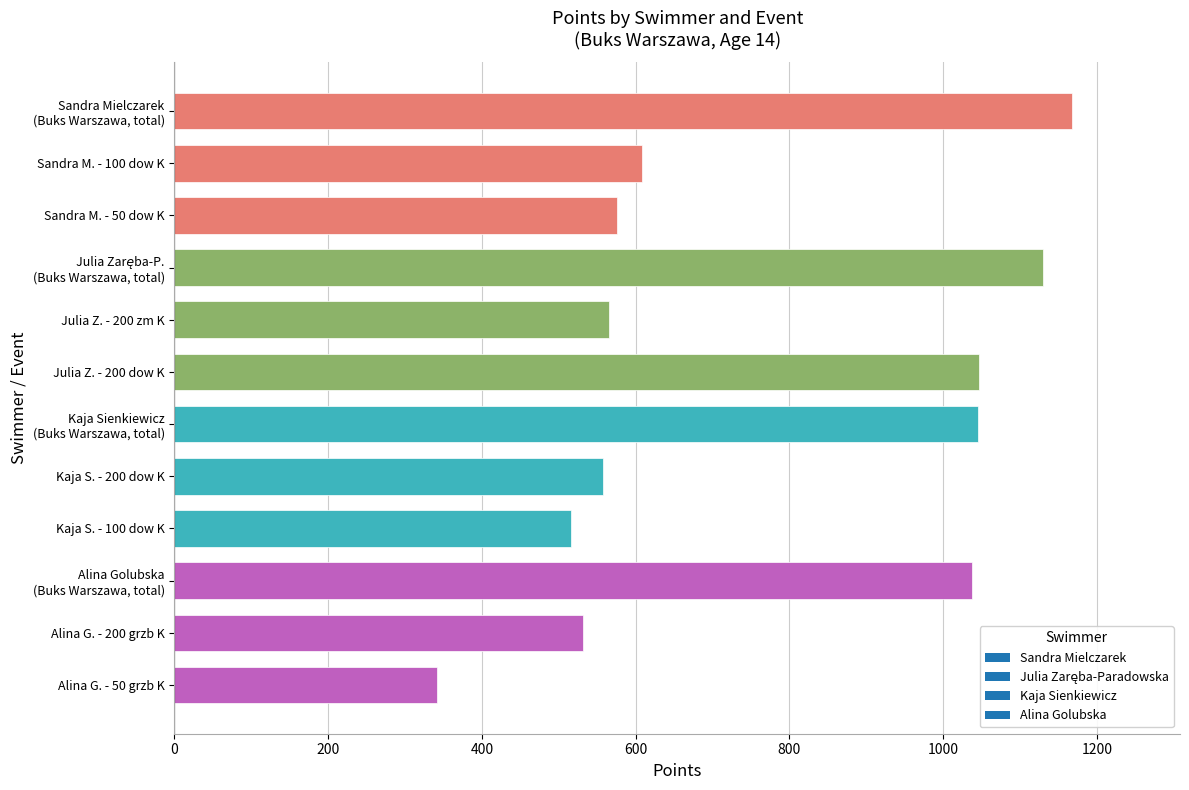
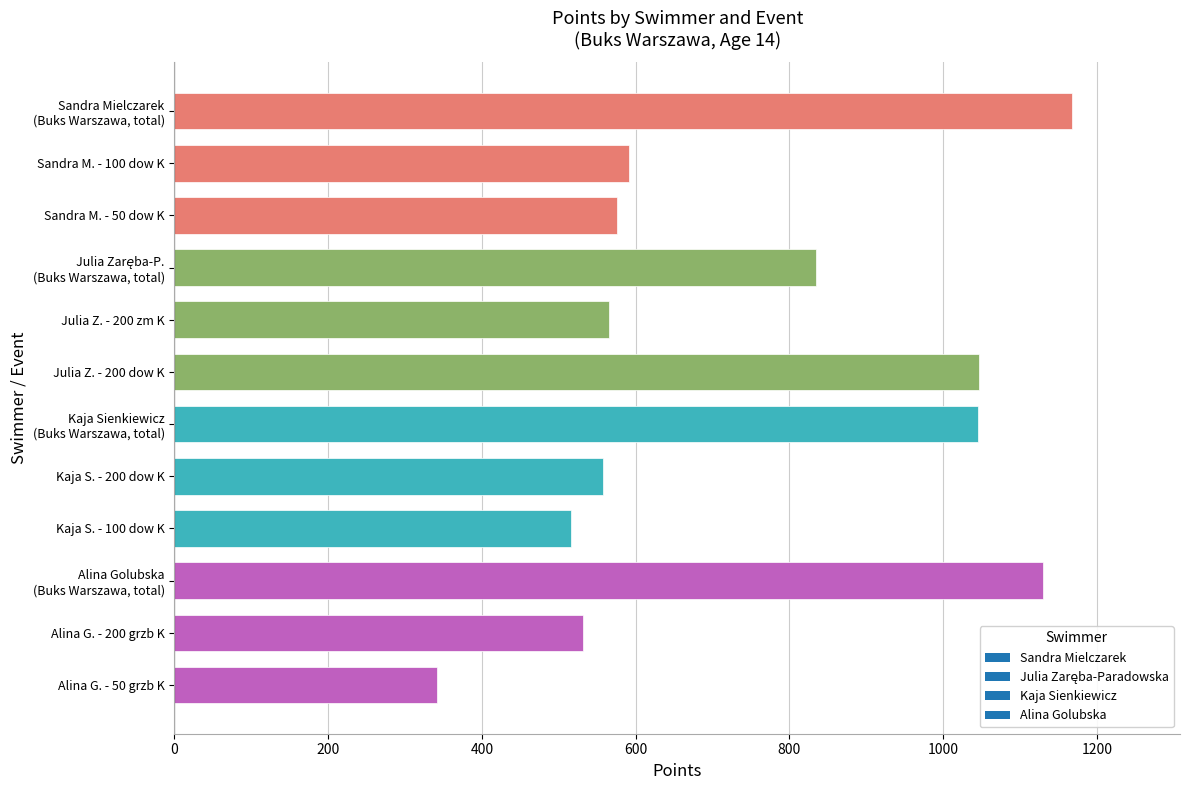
  {
    "Sandra Mielczarek (Buks Warszawa, total)": 1170,
-   "Sandra M. - 100 dow K": 610,
+   "Sandra M. - 100 dow K": 590,
    "Sandra M. - 50 dow K": 580,
-   "Julia Zaręba-P. (Buks Warszawa, total)": 1130,
+   "Julia Zaręba-P. (Buks Warszawa, total)": 840,
    "Julia Z. - 200 zm K": 570,
    "Julia Z. - 200 dow K": 1050,
    "Kaja Sienkiewicz (Buks Warszawa, total)": 1050,
    "Kaja S. - 200 dow K": 560,
    "Kaja S. - 100 dow K": 520,
-   "Alina Golubska (Buks Warszawa, total)": 1040,
+   "Alina Golubska (Buks Warszawa, total)": 1130,
    "Alina G. - 200 grzb K": 530,
    "Alina G. - 50 grzb K": 340
  }
